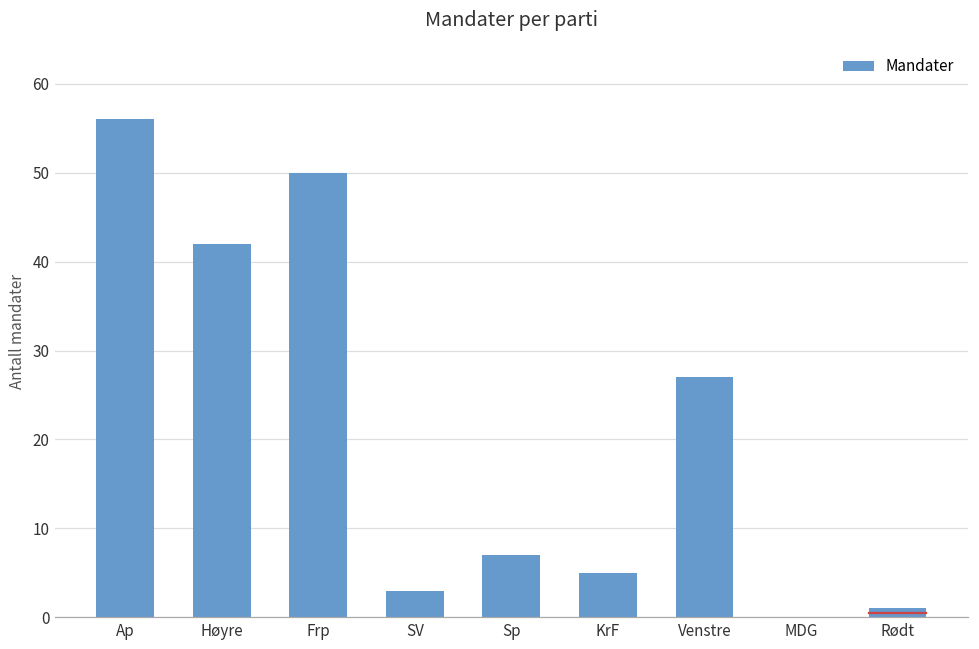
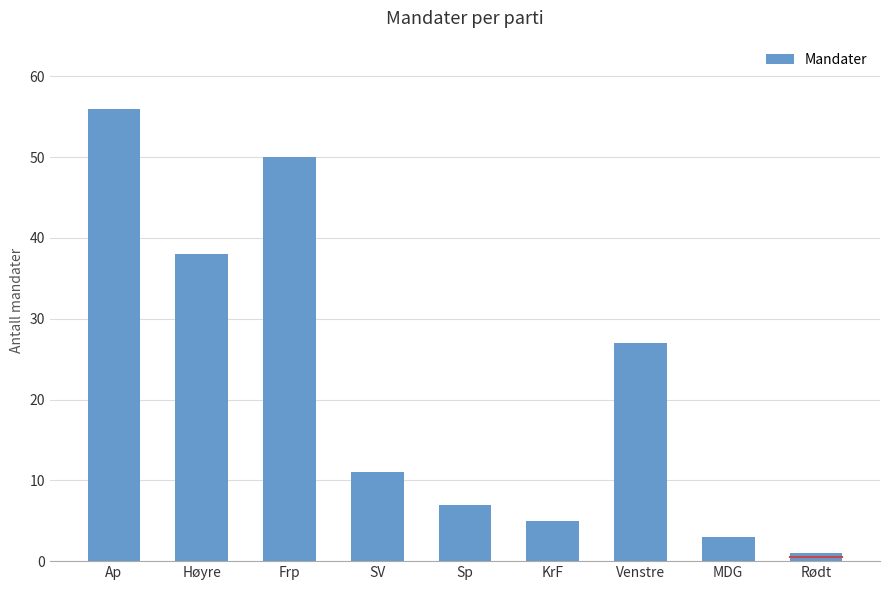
  {
    "Mandater": {
      "Ap": 56,
-     "Høyre": 42,
+     "Høyre": 38,
      "Frp": 50,
-     "SV": 3,
+     "SV": 11,
      "Sp": 7,
      "KrF": 5,
      "Venstre": 27,
-     "MDG": 0,
+     "MDG": 3,
      "Rødt": 1
    }
  }
